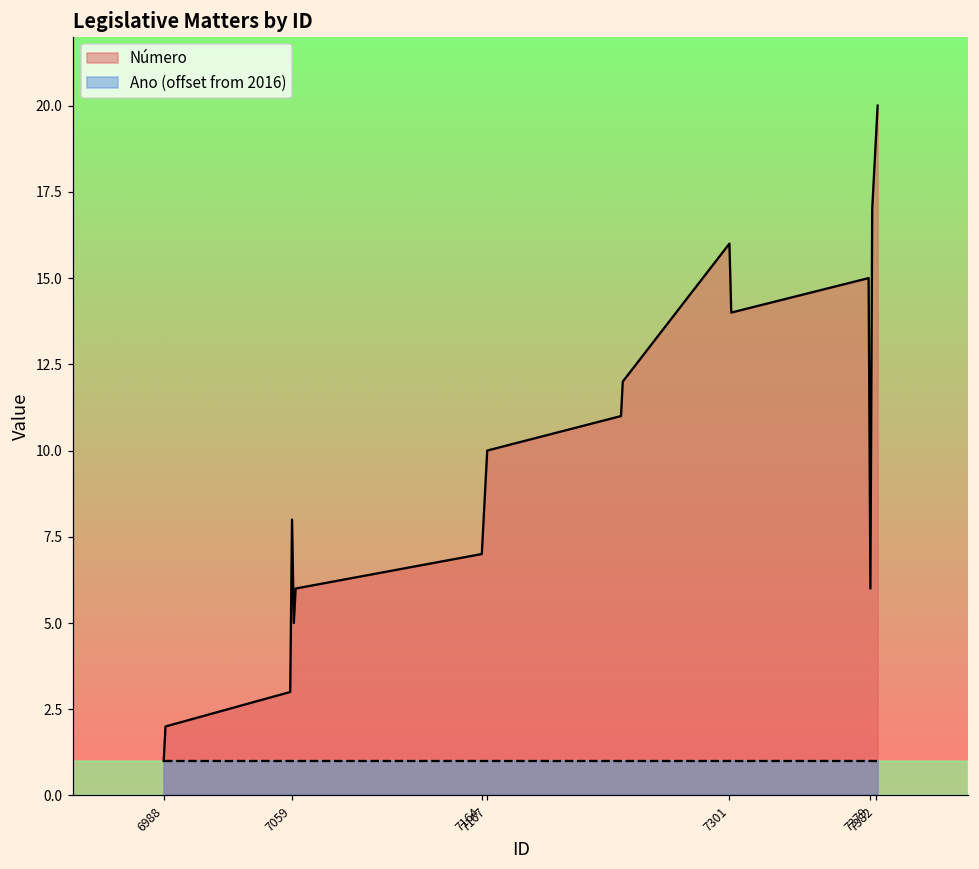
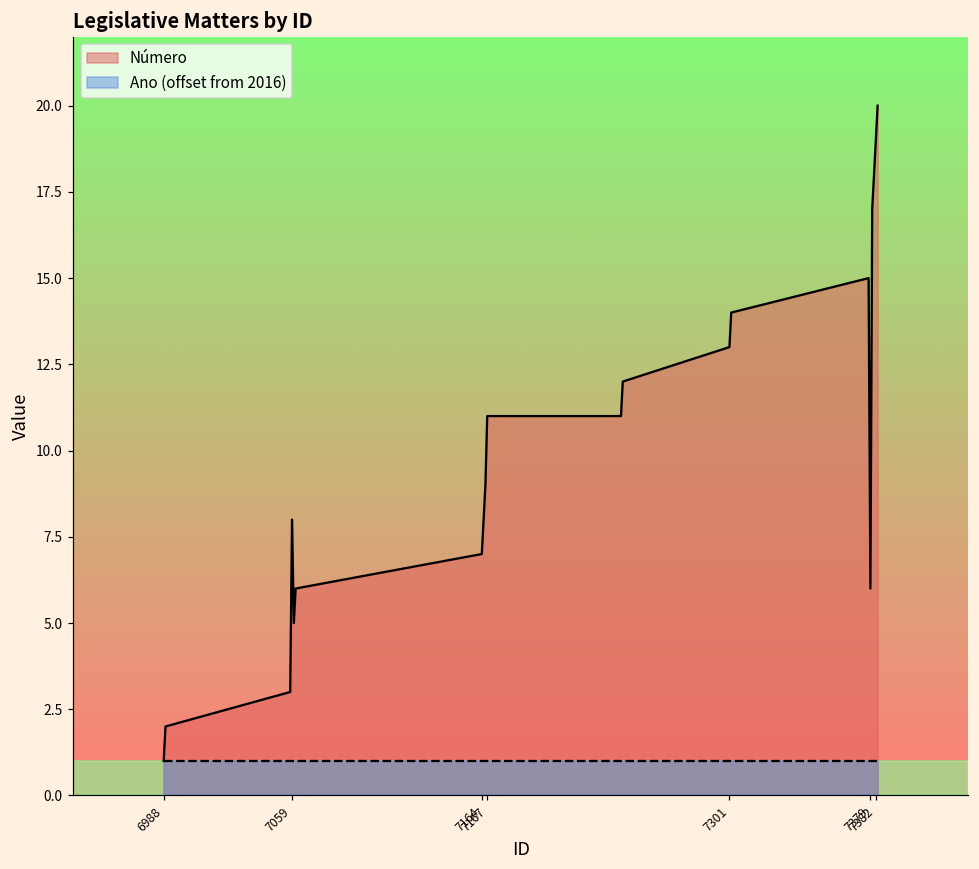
  {
    "Número": {
      "7059": 8,
      "7164": 7,
-     "7167": 10,
-     "7301": 16,
+     "7167": 11,
+     "7301": 13,
      "7379": 6,
      "7382": 19
    }
  }
